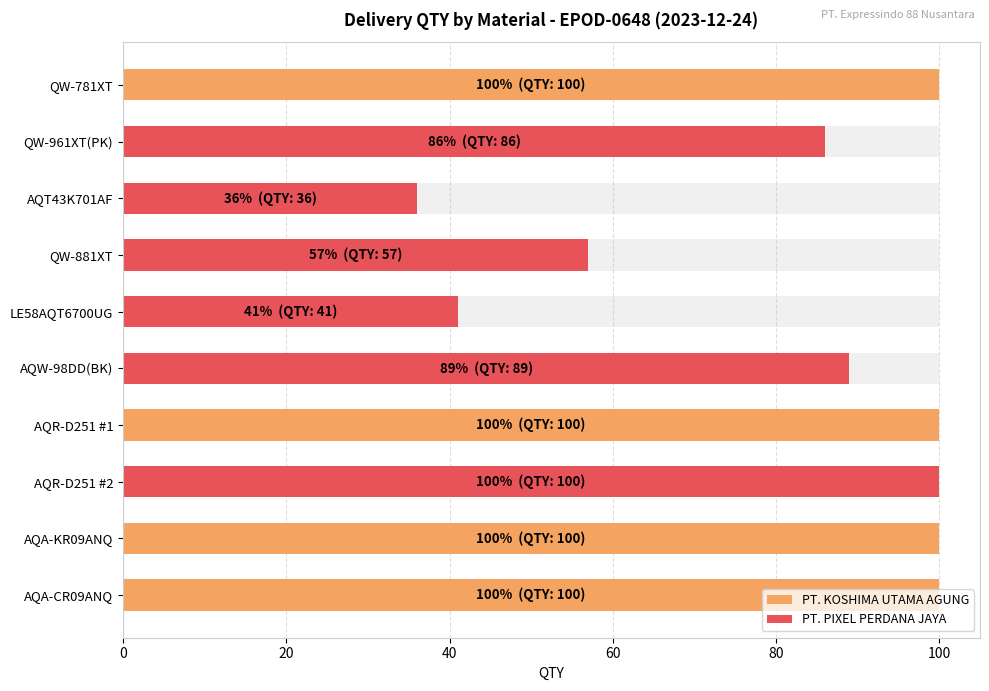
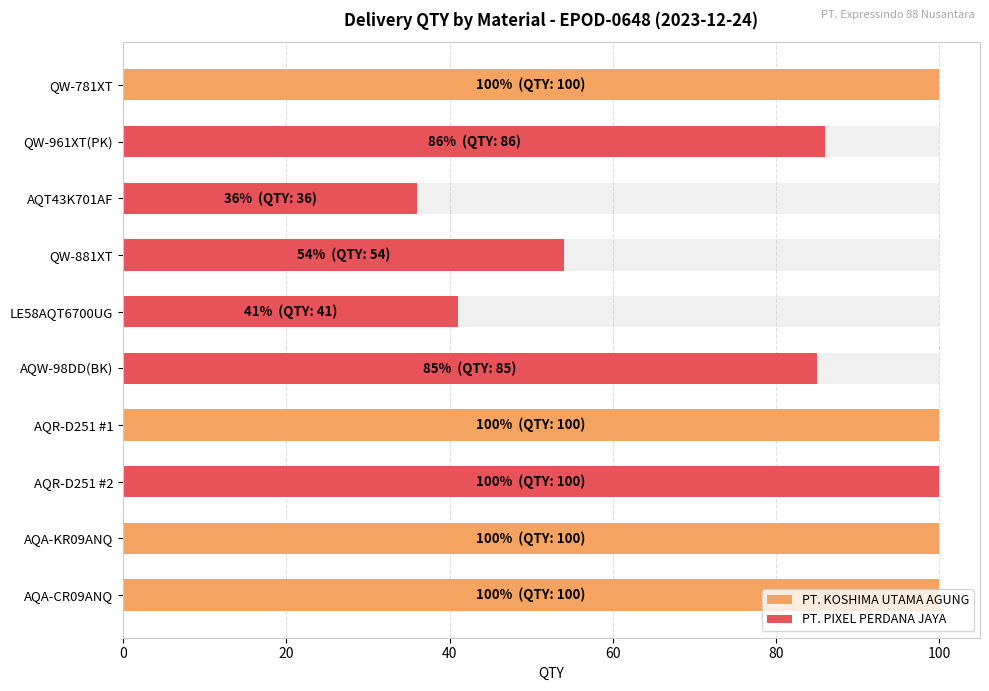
  {
    "PT. KOSHIMA UTAMA AGUNG": {
      "QW-781XT": "100%",
      "AQR-D251 #1": "100%",
      "AQA-KR09ANQ": "100%"
    },
    "PT. PIXEL PERDANA JAYA": {
-     "QW-881XT": "57% (QTY: 57)",
-     "AQW-98DD(BK)": "89% (QTY: 89)",
+     "QW-881XT": "54% (QTY: 54)",
+     "AQW-98DD(BK)": "85% (QTY: 85)",
      "AQR-D251 #2": "100%"
    }
  }
